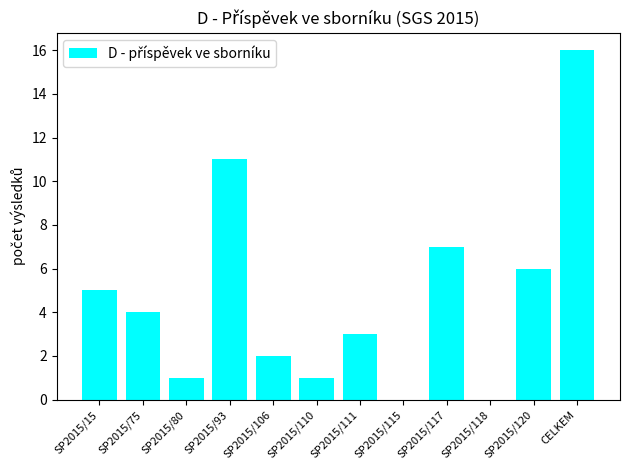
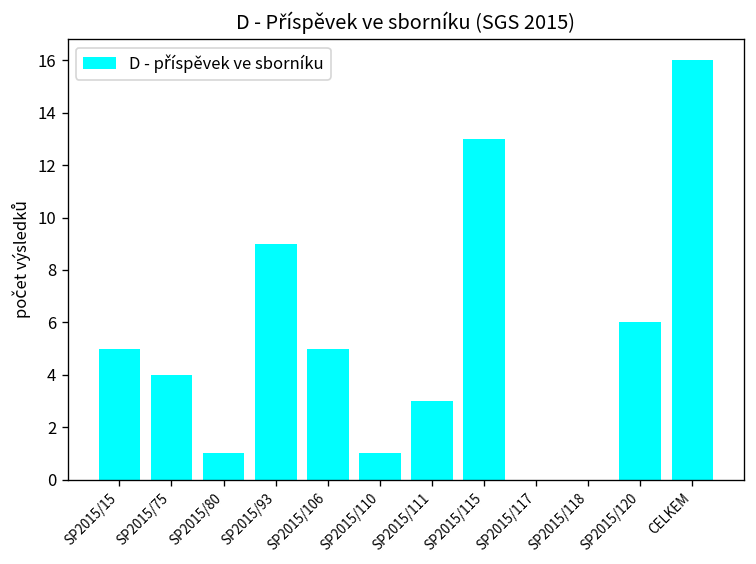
  {
    "SP2015/15": 5,
    "SP2015/75": 4,
    "SP2015/80": 1,
-   "SP2015/93": 11,
-   "SP2015/106": 2,
+   "SP2015/93": 9,
+   "SP2015/106": 5,
    "SP2015/110": 1,
    "SP2015/111": 3,
-   "SP2015/115": 0,
-   "SP2015/117": 7,
+   "SP2015/115": 13,
+   "SP2015/117": 0,
    "SP2015/118": 0,
    "SP2015/120": 6,
    "CELKEM": 16
  }
